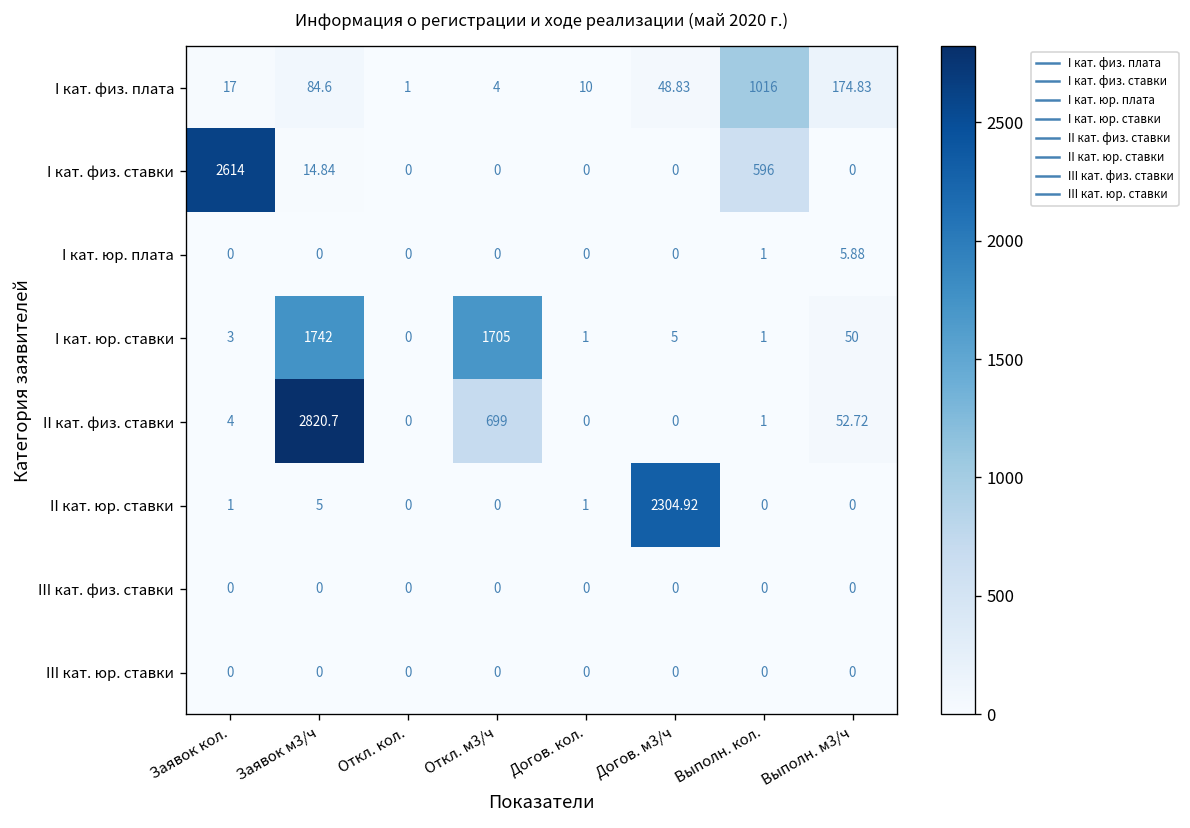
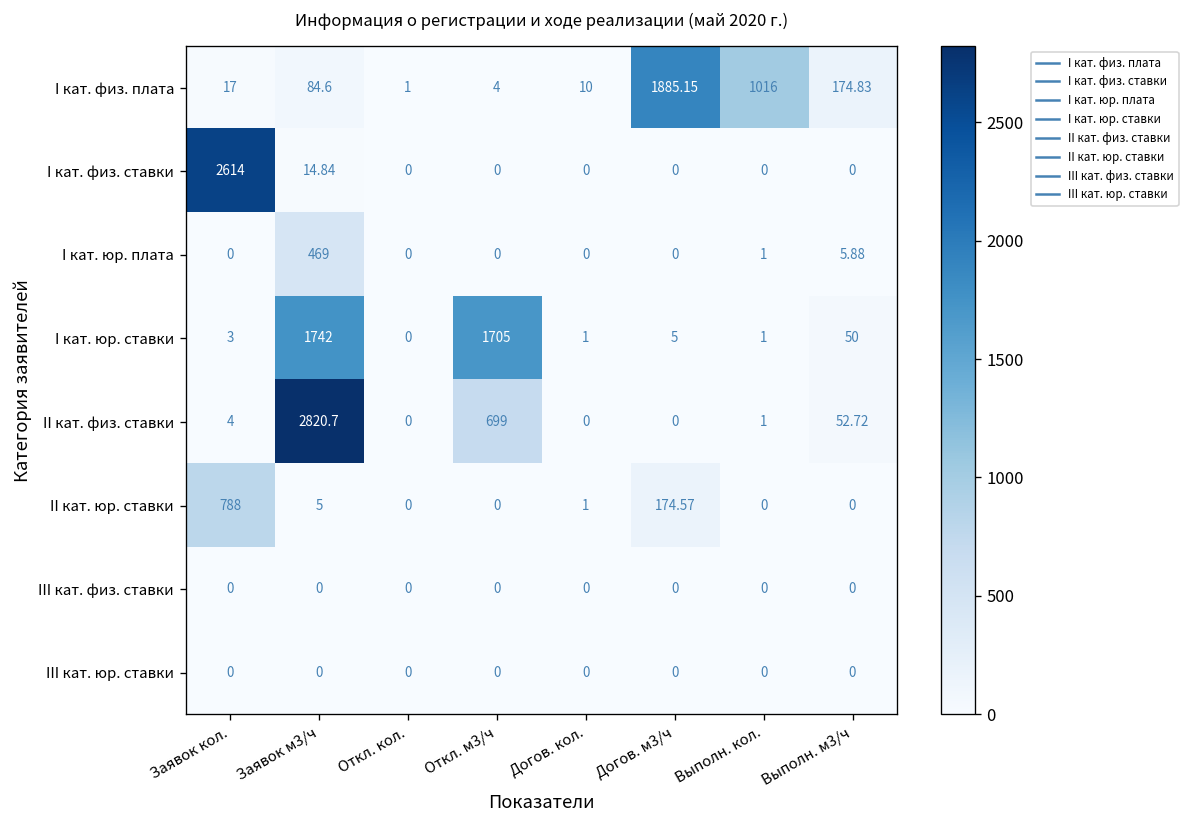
  {
    "I кат. физ. плата": {
      "Заявок кол.": 17,
      "Заявок м3/ч": 84.6,
      "Откл. кол.": 1,
      "Откл. м3/ч": 4,
      "Догов. кол.": 10,
-     "Догов. м3/ч": 48.83,
+     "Догов. м3/ч": 1885.15,
      "Выполн. кол.": 1016,
      "Выполн. м3/ч": 174.83
    },
    "I кат. физ. ставки": {
      "Заявок кол.": 2614,
      "Заявок м3/ч": 14.84,
      "Откл. кол.": 0,
      "Откл. м3/ч": 0,
      "Догов. кол.": 0,
      "Догов. м3/ч": 0,
-     "Выполн. кол.": 596,
+     "Выполн. кол.": 0,
      "Выполн. м3/ч": 0
    },
    "I кат. юр. плата": {
      "Заявок кол.": 0,
-     "Заявок м3/ч": 0,
+     "Заявок м3/ч": 469,
      "Откл. кол.": 0,
      "Откл. м3/ч": 0,
      "Догов. кол.": 0,
      "Догов. м3/ч": 0,
      "Выполн. кол.": 1,
      "Выполн. м3/ч": 5.88
    },
    "I кат. юр. ставки": {
      "Заявок кол.": 3,
      "Заявок м3/ч": 1742,
      "Откл. кол.": 0,
      "Откл. м3/ч": 1705,
      "Догов. кол.": 1,
      "Догов. м3/ч": 5,
      "Выполн. кол.": 1,
      "Выполн. м3/ч": 50
    },
    "II кат. физ. ставки": {
      "Заявок кол.": 4,
      "Заявок м3/ч": 2820.7,
      "Откл. кол.": 0,
      "Откл. м3/ч": 699,
      "Догов. кол.": 0,
      "Догов. м3/ч": 0,
      "Выполн. кол.": 1,
      "Выполн. м3/ч": 52.72
    },
    "II кат. юр. ставки": {
-     "Заявок кол.": 1,
+     "Заявок кол.": 788,
      "Заявок м3/ч": 5,
      "Откл. кол.": 0,
      "Откл. м3/ч": 0,
      "Догов. кол.": 1,
-     "Догов. м3/ч": 2304.92,
+     "Догов. м3/ч": 174.57,
      "Выполн. кол.": 0,
      "Выполн. м3/ч": 0
    },
    "III кат. физ. ставки": {
      "Заявок кол.": 0,
      "Заявок м3/ч": 0,
      "Откл. кол.": 0,
      "Откл. м3/ч": 0,
      "Догов. кол.": 0,
      "Догов. м3/ч": 0,
      "Выполн. кол.": 0,
      "Выполн. м3/ч": 0
    },
    "III кат. юр. ставки": {
      "Заявок кол.": 0,
      "Заявок м3/ч": 0,
      "Откл. кол.": 0,
      "Откл. м3/ч": 0,
      "Догов. кол.": 0,
      "Догов. м3/ч": 0,
      "Выполн. кол.": 0,
      "Выполн. м3/ч": 0
    }
  }
